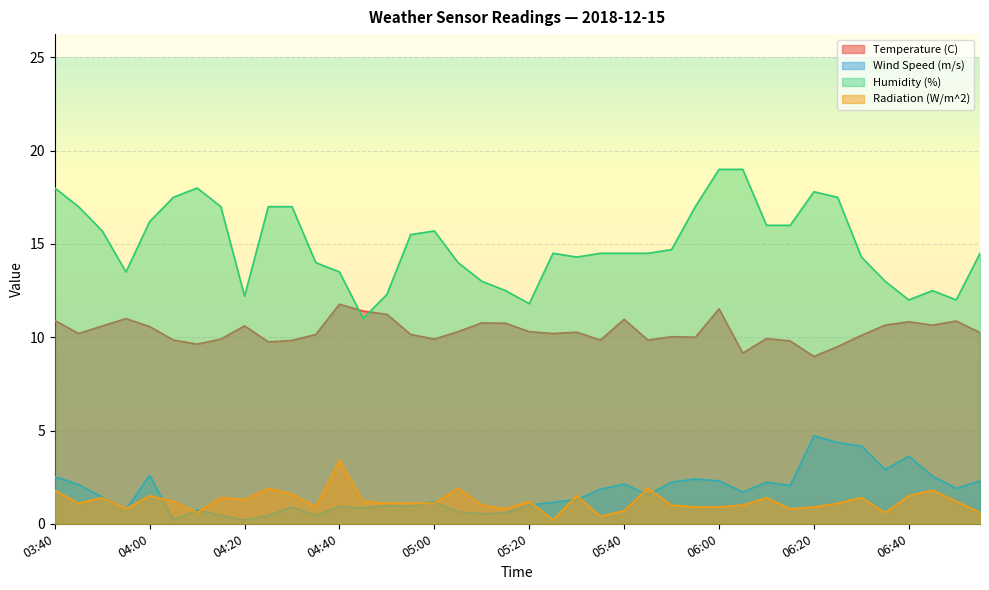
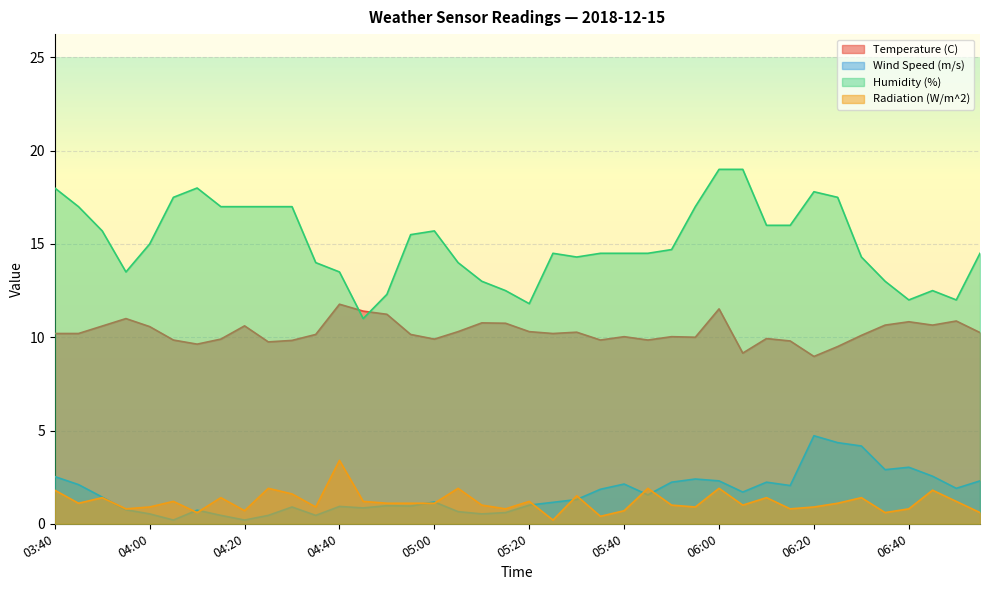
  {
    "Temperature (C)": {
-     "03:40": 10.9,
+     "03:40": 10.2,
      "04:00": 10.6,
      "04:20": 10.6,
      "04:40": 11.8,
      "05:00": 9.9,
      "05:20": 10.3,
-     "05:40": 11.0,
+     "05:40": 10.0,
      "06:00": 11.5,
      "06:20": 9.0,
      "06:40": 10.8
    },
    "Wind Speed (m/s)": {
      "03:40": 2.5,
-     "04:00": 2.6,
+     "04:00": 0.5,
      "04:20": 0.2,
      "04:40": 0.9,
      "05:20": 1.0,
      "05:40": 2.1,
      "06:00": 2.3,
      "06:20": 4.7,
-     "06:40": 3.6
+     "06:40": 3.0
    },
    "Humidity (%)": {
      "03:40": 18.0,
-     "04:00": 16.2,
-     "04:20": 12.2,
+     "04:00": 15.0,
+     "04:20": 17.0,
      "04:40": 13.5,
      "05:00": 15.7,
      "05:20": 11.8,
      "05:40": 14.5,
      "06:00": 19.0,
      "06:20": 17.8,
      "06:40": 12.0
    },
    "Radiation (W/m^2)": {
      "03:40": 1.8,
-     "04:00": 1.5,
-     "04:20": 1.3,
+     "04:00": 0.9,
+     "04:20": 0.7,
      "04:40": 3.4,
      "05:20": 1.2,
      "05:40": 0.7,
-     "06:00": 0.9,
+     "06:00": 1.9,
      "06:20": 0.9,
-     "06:40": 1.5
+     "06:40": 0.8
    }
  }
